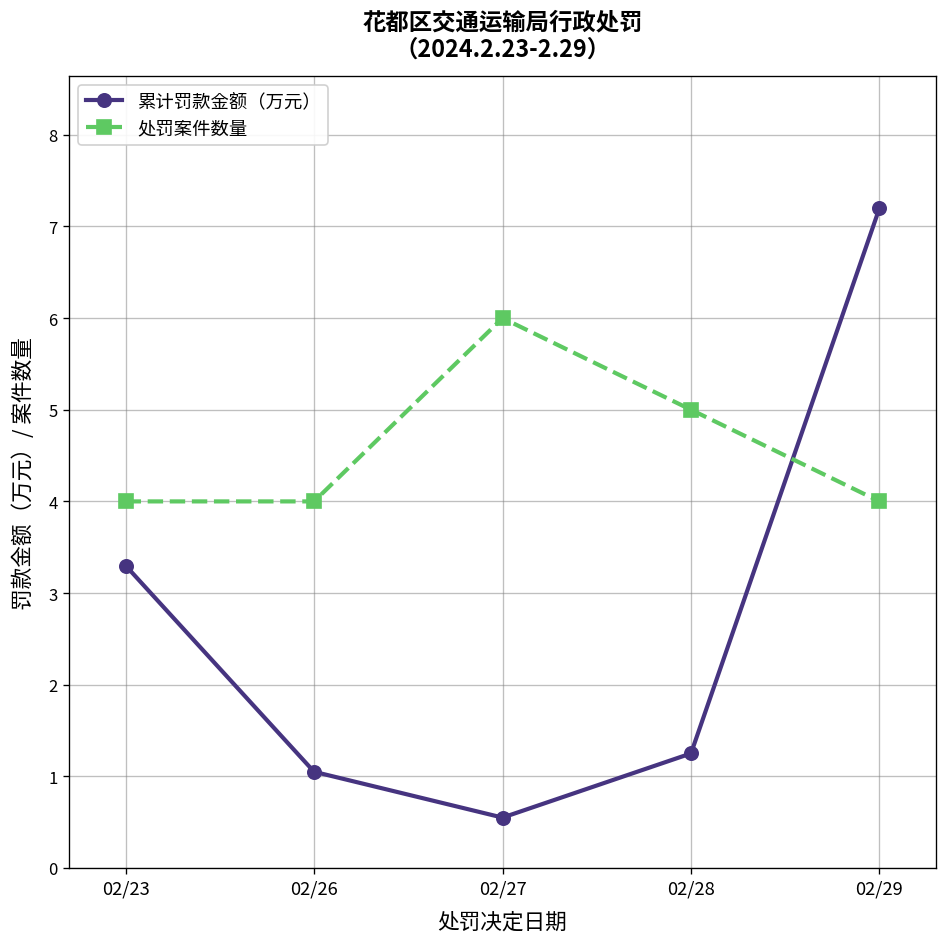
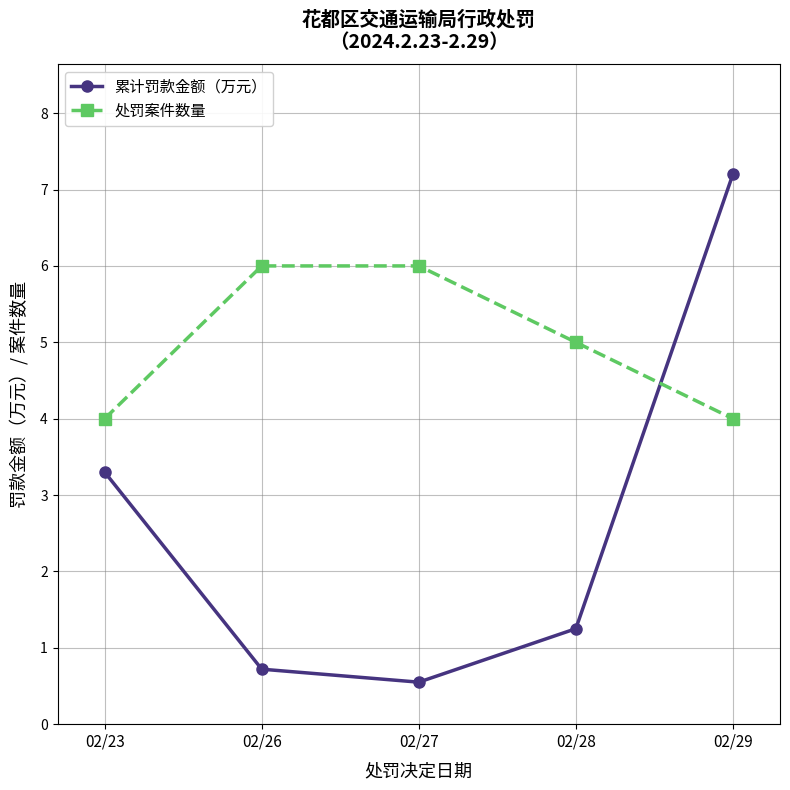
  {
    "累计罚款金额（万元）": {
      "02/23": 3.3,
-     "02/26": 1.1,
+     "02/26": 0.7,
      "02/27": 0.6,
      "02/28": 1.3,
      "02/29": 7.2
    },
    "处罚案件数量": {
      "02/23": 4,
-     "02/26": 4,
+     "02/26": 6,
      "02/27": 6,
      "02/28": 5,
      "02/29": 4
    }
  }
